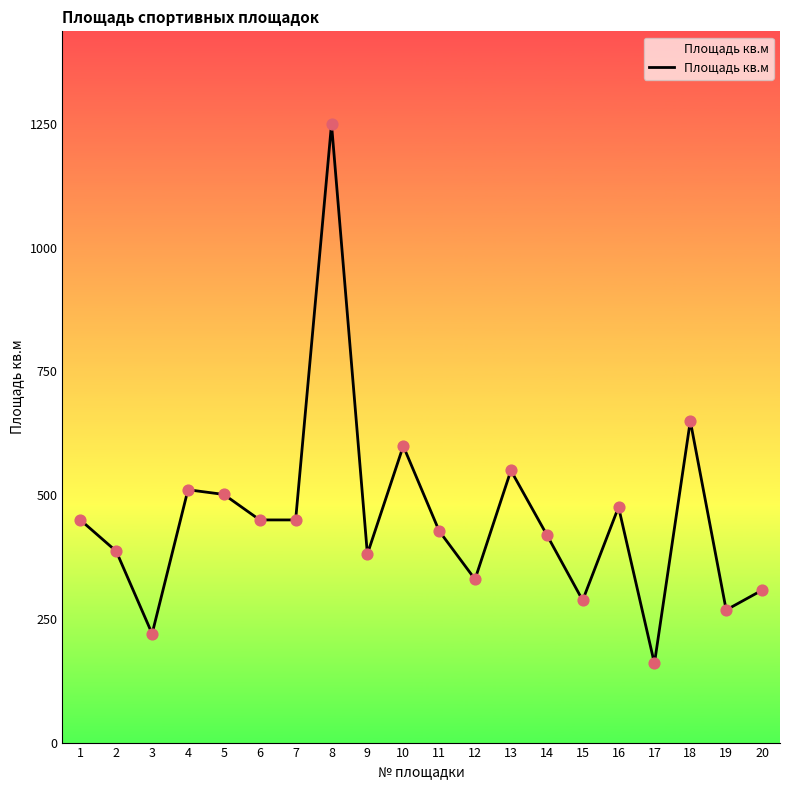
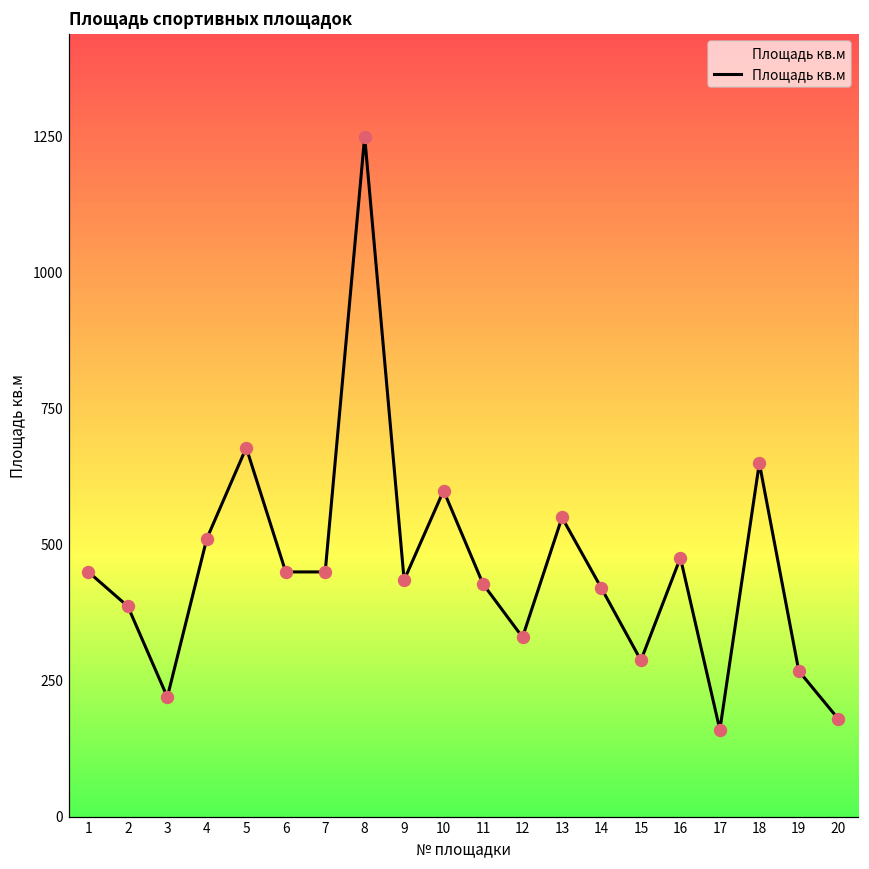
  {
    "1": 450,
    "2": 390,
    "3": 220,
    "4": 510,
-   "5": 500,
+   "5": 680,
    "6": 450,
    "7": 450,
    "8": 1250,
-   "9": 380,
+   "9": 440,
    "10": 600,
    "11": 430,
    "12": 330,
    "13": 550,
    "14": 420,
    "15": 290,
    "16": 480,
    "17": 160,
    "18": 650,
    "19": 270,
-   "20": 310
+   "20": 180
  }
